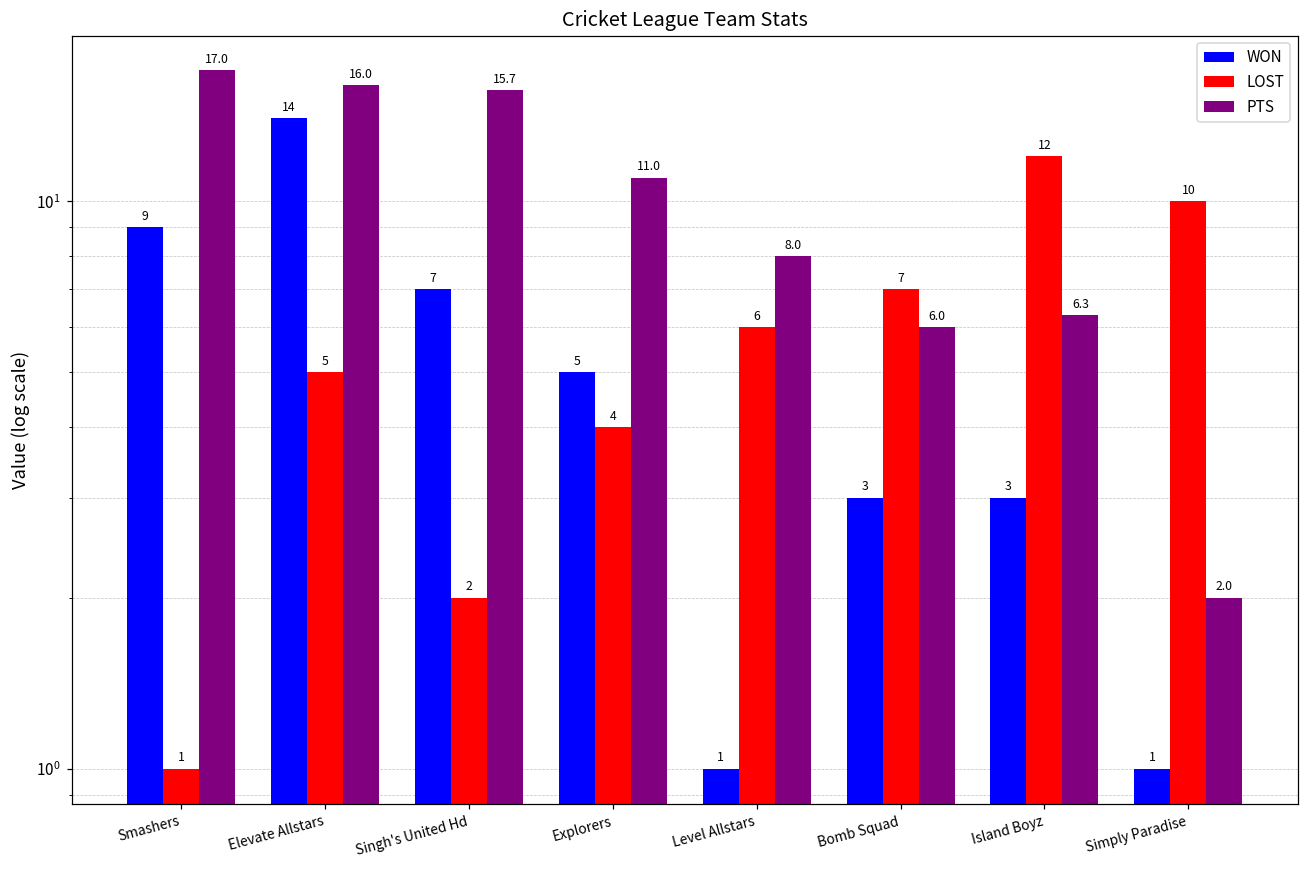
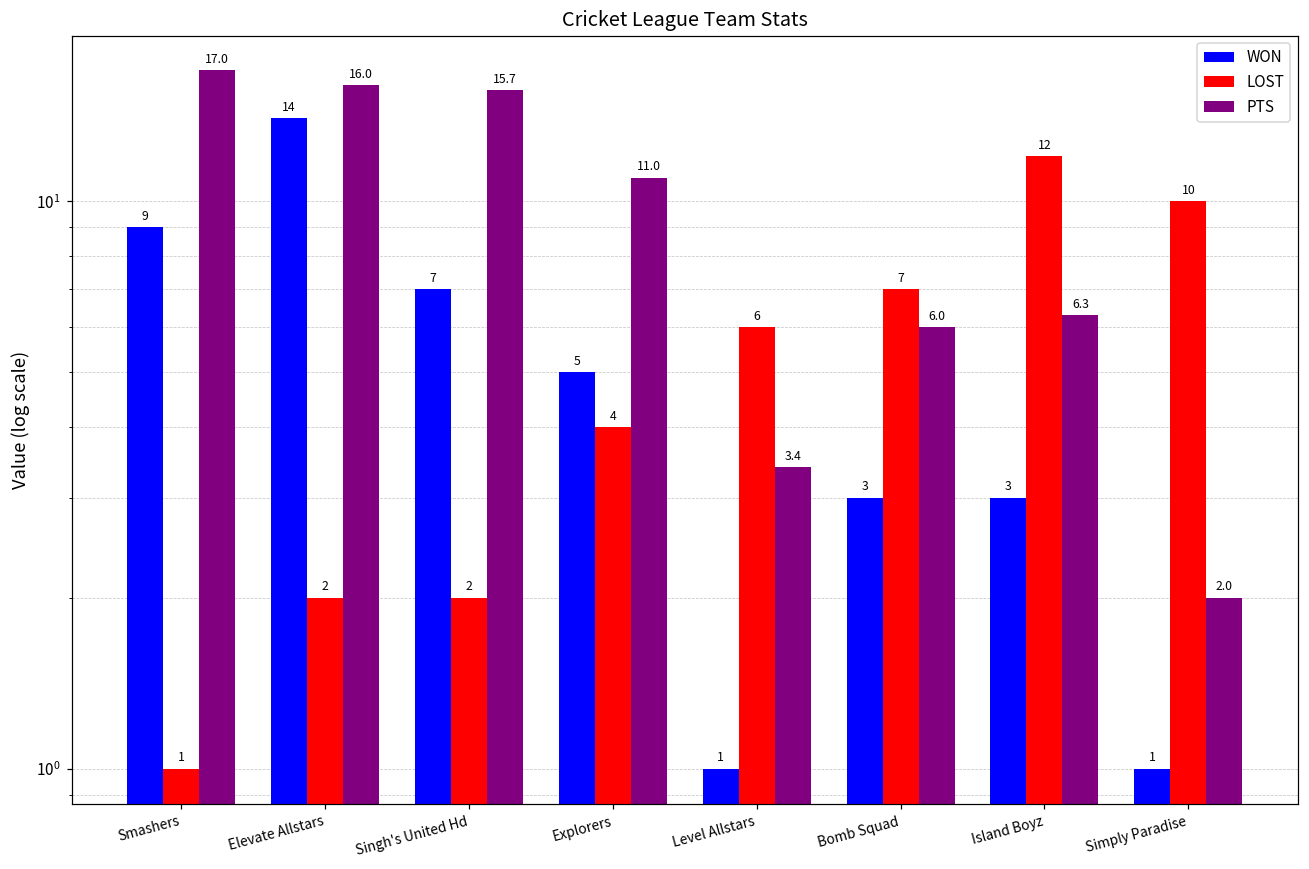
  {
    "WON": {
      "Smashers": 9,
      "Elevate Allstars": 14,
      "Singh's United Hd": 7,
      "Explorers": 5,
      "Level Allstars": 1,
      "Bomb Squad": 3,
      "Island Boyz": 3,
      "Simply Paradise": 1
    },
    "LOST": {
      "Smashers": 1,
-     "Elevate Allstars": 5,
+     "Elevate Allstars": 2,
      "Singh's United Hd": 2,
      "Explorers": 4,
      "Level Allstars": 6,
      "Bomb Squad": 7,
      "Island Boyz": 12,
      "Simply Paradise": 10
    },
    "PTS": {
      "Smashers": 17.0,
      "Elevate Allstars": 16.0,
      "Singh's United Hd": 15.7,
      "Explorers": 11.0,
-     "Level Allstars": 8.0,
+     "Level Allstars": 3.4,
      "Bomb Squad": 6.0,
      "Island Boyz": 6.3,
      "Simply Paradise": 2.0
    }
  }
